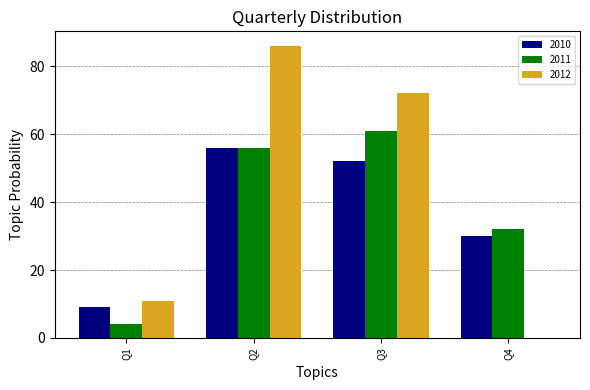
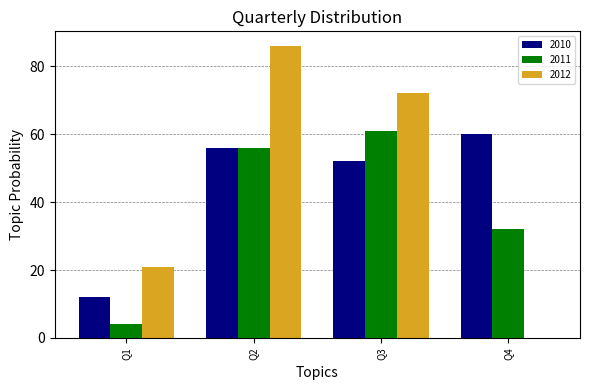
  {
    "2010": {
-     "Q1": 9,
+     "Q1": 12,
      "Q2": 56,
      "Q3": 52,
-     "Q4": 30
+     "Q4": 60
    },
    "2011": {
      "Q1": 4,
      "Q2": 56,
      "Q3": 61,
      "Q4": 32
    },
    "2012": {
-     "Q1": 11,
+     "Q1": 21,
      "Q2": 86,
      "Q3": 72,
      "Q4": 0
    }
  }
